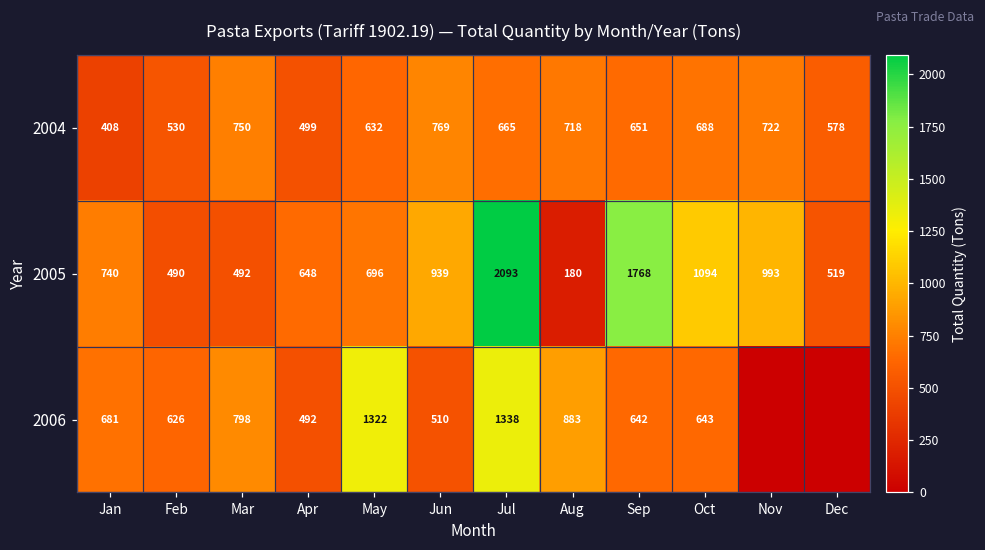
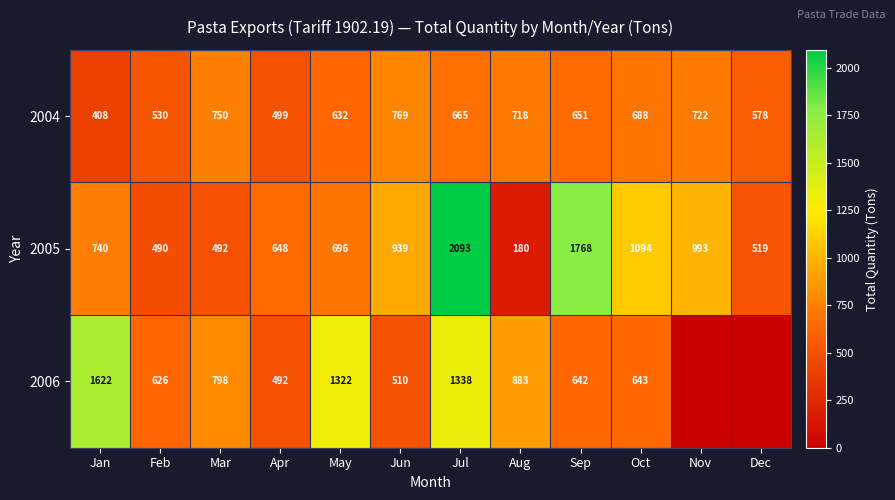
  {
    "2004": {
      "Jan": 408,
      "Feb": 530,
      "Mar": 750,
      "Apr": 499,
      "May": 632,
      "Jun": 769,
      "Jul": 665,
      "Aug": 718,
      "Sep": 651,
      "Oct": 688,
      "Nov": 722,
      "Dec": 578
    },
    "2005": {
      "Jan": 740,
      "Feb": 490,
      "Mar": 492,
      "Apr": 648,
      "May": 696,
      "Jun": 939,
      "Jul": 2093,
      "Aug": 180,
      "Sep": 1768,
      "Oct": 1094,
      "Nov": 993,
      "Dec": 519
    },
    "2006": {
-     "Jan": 681,
+     "Jan": 1622,
      "Feb": 626,
      "Mar": 798,
      "Apr": 492,
      "May": 1322,
      "Jun": 510,
      "Jul": 1338,
      "Aug": 883,
      "Sep": 642,
      "Oct": 643
    }
  }
